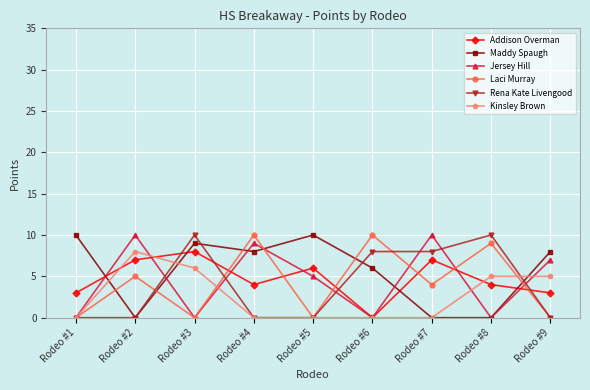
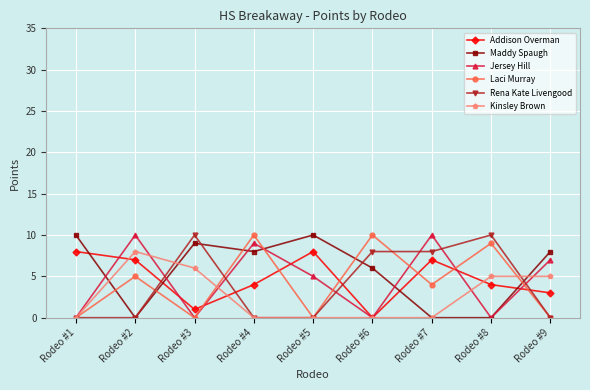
  {
    "Addison Overman": {
-     "Rodeo #1": 3,
+     "Rodeo #1": 8,
      "Rodeo #2": 7,
-     "Rodeo #3": 8,
+     "Rodeo #3": 1,
      "Rodeo #4": 4,
-     "Rodeo #5": 6,
+     "Rodeo #5": 8,
      "Rodeo #7": 7,
      "Rodeo #8": 4,
      "Rodeo #9": 3
    },
    "Maddy Spaugh": {
      "Rodeo #1": 10,
      "Rodeo #3": 9,
      "Rodeo #4": 8,
      "Rodeo #5": 10,
      "Rodeo #6": 6,
      "Rodeo #9": 8
    }
  }
